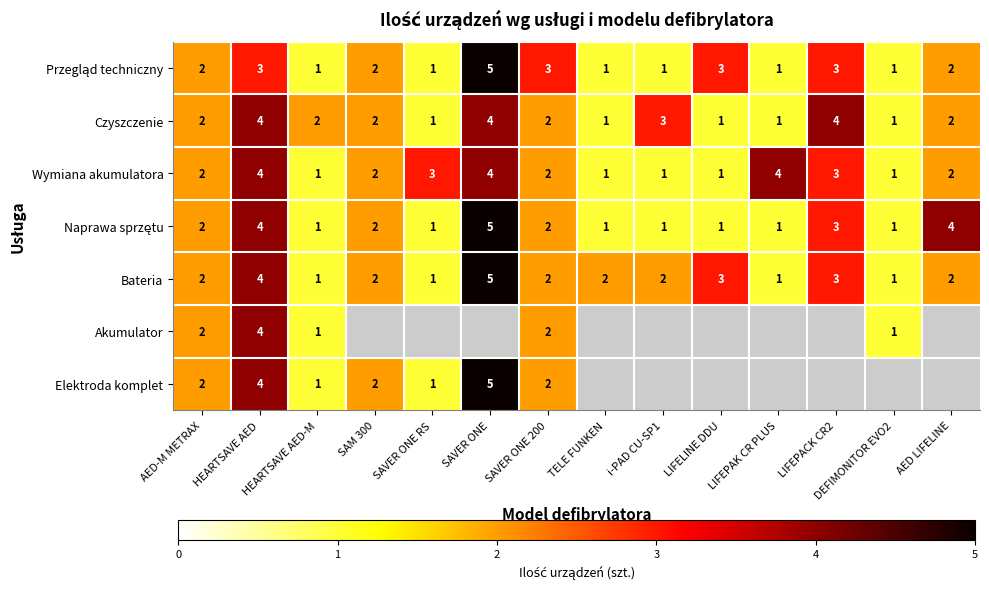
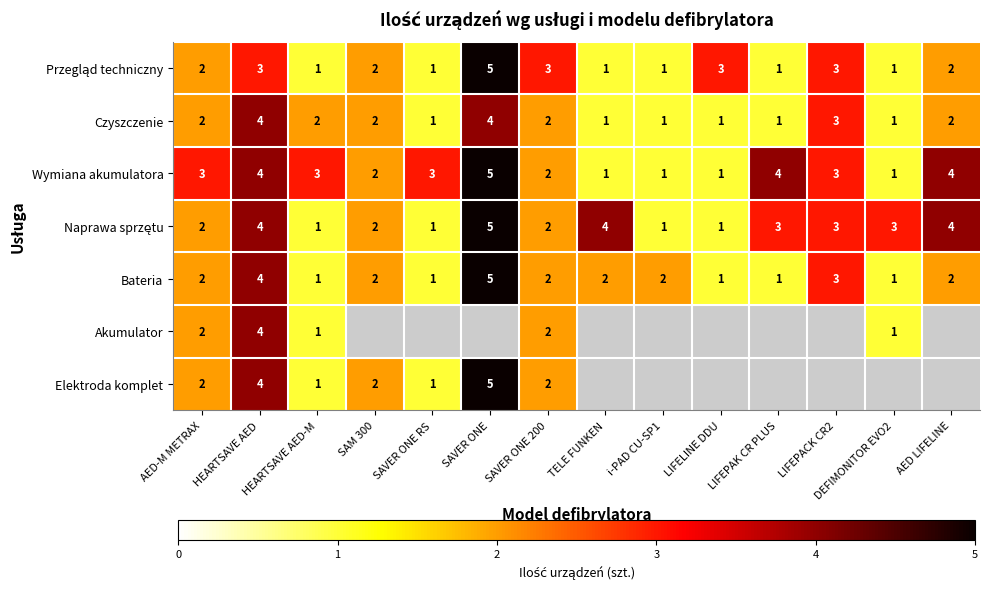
  {
    "Przegląd techniczny": {
      "AED-M METRAX": 2,
      "HEARTSAVE AED": 3,
      "HEARTSAVE AED-M": 1,
      "SAM 300": 2,
      "SAVER ONE RS": 1,
      "SAVER ONE": 5,
      "SAVER ONE 200": 3,
      "TELE FUNKEN": 1,
      "i-PAD CU-SP1": 1,
      "LIFELINE DDU": 3,
      "LIFEPAK CR PLUS": 1,
      "LIFEPACK CR2": 3,
      "DEFIMONITOR EVO2": 1,
      "AED LIFELINE": 2
    },
    "Czyszczenie": {
      "AED-M METRAX": 2,
      "HEARTSAVE AED": 4,
      "HEARTSAVE AED-M": 2,
      "SAM 300": 2,
      "SAVER ONE RS": 1,
      "SAVER ONE": 4,
      "SAVER ONE 200": 2,
      "TELE FUNKEN": 1,
-     "i-PAD CU-SP1": 3,
+     "i-PAD CU-SP1": 1,
      "LIFELINE DDU": 1,
      "LIFEPAK CR PLUS": 1,
-     "LIFEPACK CR2": 4,
+     "LIFEPACK CR2": 3,
      "DEFIMONITOR EVO2": 1,
      "AED LIFELINE": 2
    },
    "Wymiana akumulatora": {
-     "AED-M METRAX": 2,
+     "AED-M METRAX": 3,
      "HEARTSAVE AED": 4,
-     "HEARTSAVE AED-M": 1,
+     "HEARTSAVE AED-M": 3,
      "SAM 300": 2,
      "SAVER ONE RS": 3,
-     "SAVER ONE": 4,
+     "SAVER ONE": 5,
      "SAVER ONE 200": 2,
      "TELE FUNKEN": 1,
      "i-PAD CU-SP1": 1,
      "LIFELINE DDU": 1,
      "LIFEPAK CR PLUS": 4,
      "LIFEPACK CR2": 3,
      "DEFIMONITOR EVO2": 1,
-     "AED LIFELINE": 2
+     "AED LIFELINE": 4
    },
    "Naprawa sprzętu": {
      "AED-M METRAX": 2,
      "HEARTSAVE AED": 4,
      "HEARTSAVE AED-M": 1,
      "SAM 300": 2,
      "SAVER ONE RS": 1,
      "SAVER ONE": 5,
      "SAVER ONE 200": 2,
-     "TELE FUNKEN": 1,
+     "TELE FUNKEN": 4,
      "i-PAD CU-SP1": 1,
      "LIFELINE DDU": 1,
-     "LIFEPAK CR PLUS": 1,
+     "LIFEPAK CR PLUS": 3,
      "LIFEPACK CR2": 3,
-     "DEFIMONITOR EVO2": 1,
+     "DEFIMONITOR EVO2": 3,
      "AED LIFELINE": 4
    },
    "Bateria": {
      "AED-M METRAX": 2,
      "HEARTSAVE AED": 4,
      "HEARTSAVE AED-M": 1,
      "SAM 300": 2,
      "SAVER ONE RS": 1,
      "SAVER ONE": 5,
      "SAVER ONE 200": 2,
      "TELE FUNKEN": 2,
      "i-PAD CU-SP1": 2,
-     "LIFELINE DDU": 3,
+     "LIFELINE DDU": 1,
      "LIFEPAK CR PLUS": 1,
      "LIFEPACK CR2": 3,
      "DEFIMONITOR EVO2": 1,
      "AED LIFELINE": 2
    },
    "Akumulator": {
      "AED-M METRAX": 2,
      "HEARTSAVE AED": 4,
      "HEARTSAVE AED-M": 1,
      "SAVER ONE 200": 2,
      "DEFIMONITOR EVO2": 1
    },
    "Elektroda komplet": {
      "AED-M METRAX": 2,
      "HEARTSAVE AED": 4,
      "HEARTSAVE AED-M": 1,
      "SAM 300": 2,
      "SAVER ONE RS": 1,
      "SAVER ONE": 5,
      "SAVER ONE 200": 2
    }
  }
